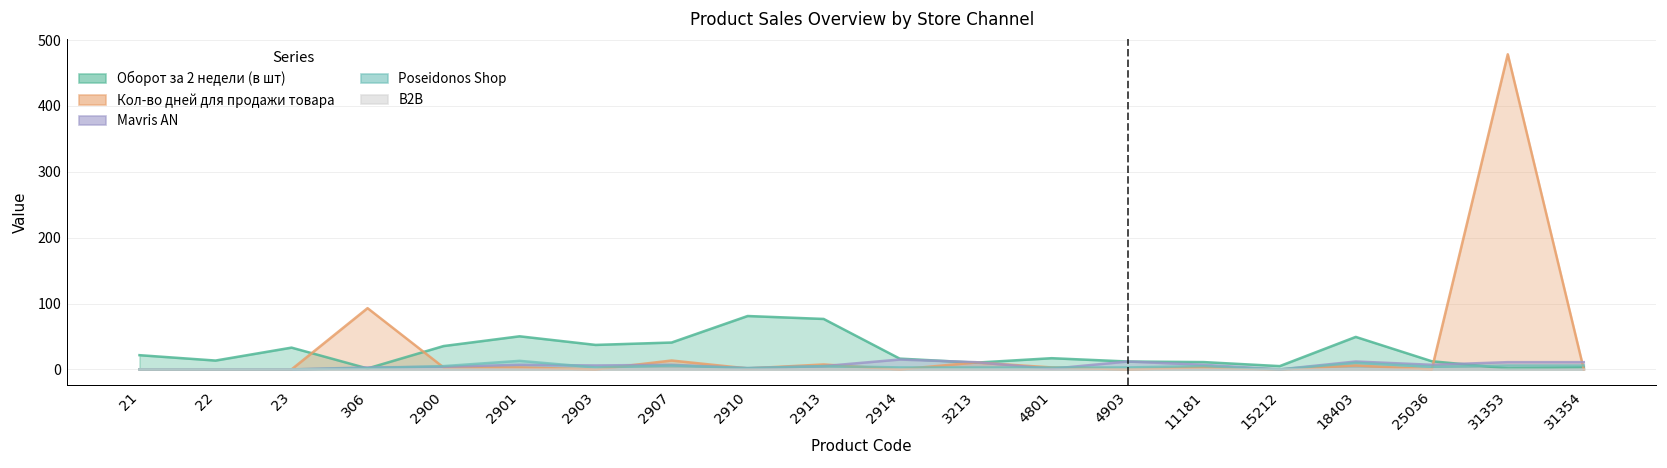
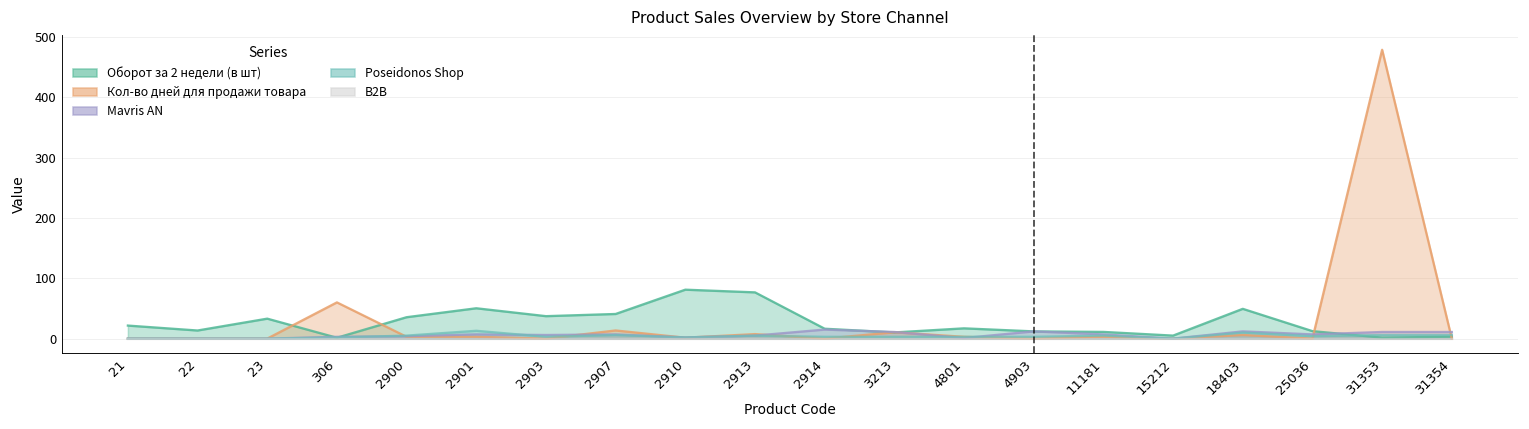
  {
    "Кол-во дней для продажи товара": {
-     "306": 90,
+     "306": 60,
      "2907": 10,
      "31353": 480
    }
  }
